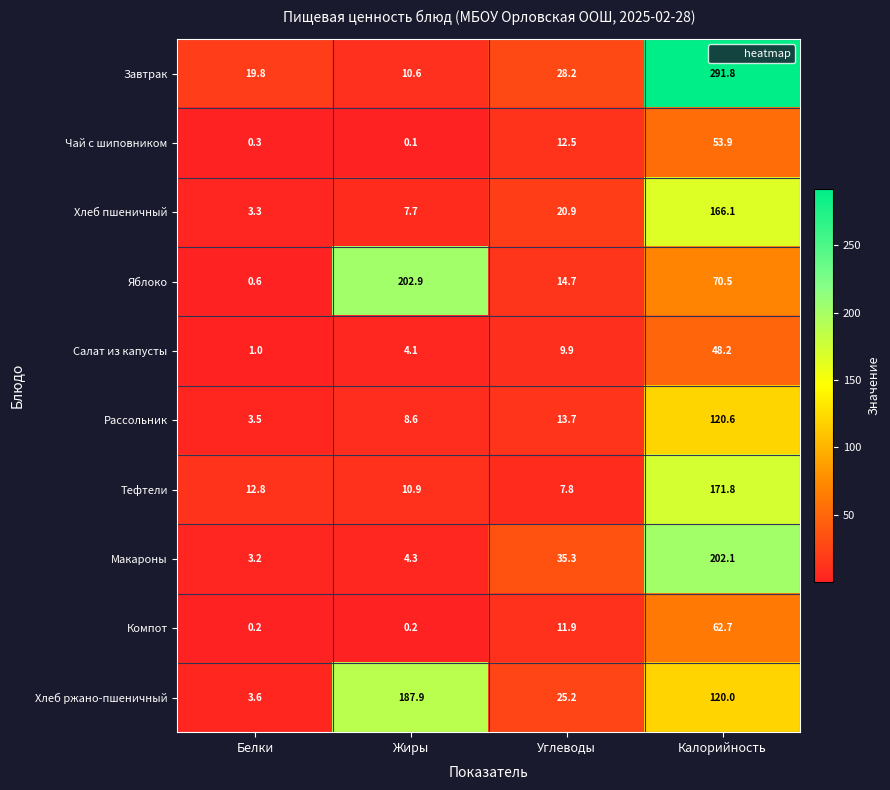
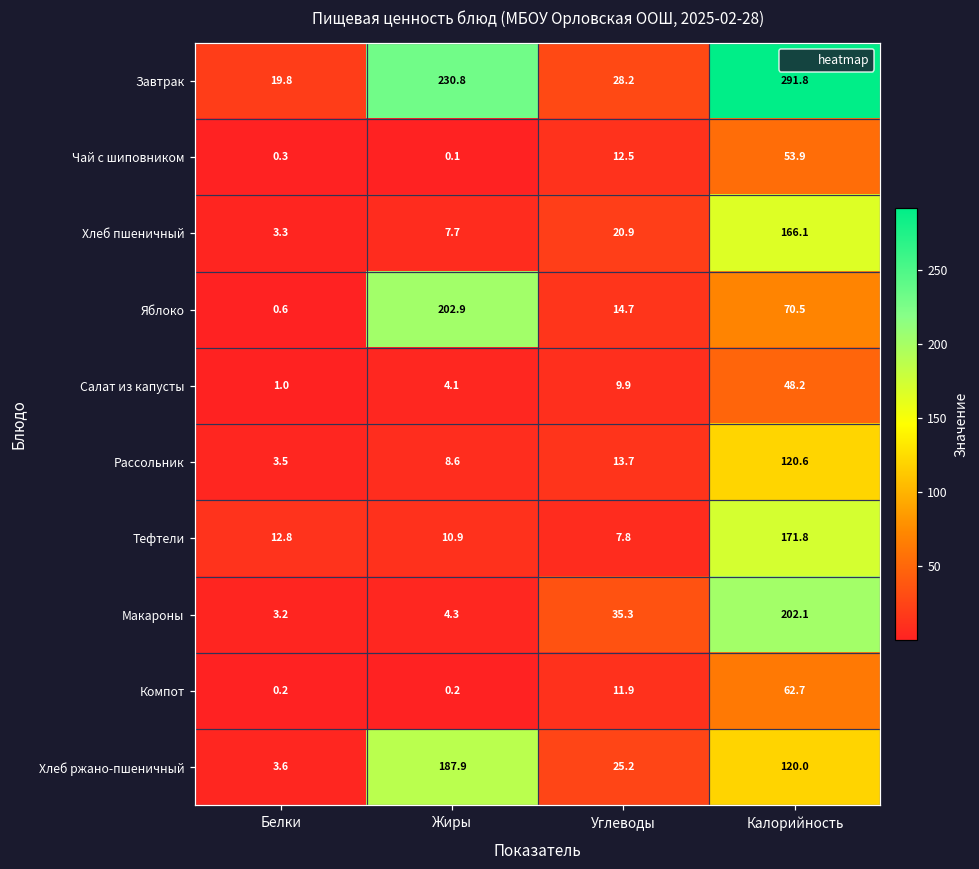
  {
    "Завтрак": {
      "Белки": 19.8,
-     "Жиры": 10.6,
+     "Жиры": 230.8,
      "Углеводы": 28.2,
      "Калорийность": 291.8
    },
    "Чай с шиповником": {
      "Белки": 0.3,
      "Жиры": 0.1,
      "Углеводы": 12.5,
      "Калорийность": 53.9
    },
    "Хлеб пшеничный": {
      "Белки": 3.3,
      "Жиры": 7.7,
      "Углеводы": 20.9,
      "Калорийность": 166.1
    },
    "Яблоко": {
      "Белки": 0.6,
      "Жиры": 202.9,
      "Углеводы": 14.7,
      "Калорийность": 70.5
    },
    "Салат из капусты": {
      "Белки": 1.0,
      "Жиры": 4.1,
      "Углеводы": 9.9,
      "Калорийность": 48.2
    },
    "Рассольник": {
      "Белки": 3.5,
      "Жиры": 8.6,
      "Углеводы": 13.7,
      "Калорийность": 120.6
    },
    "Тефтели": {
      "Белки": 12.8,
      "Жиры": 10.9,
      "Углеводы": 7.8,
      "Калорийность": 171.8
    },
    "Макароны": {
      "Белки": 3.2,
      "Жиры": 4.3,
      "Углеводы": 35.3,
      "Калорийность": 202.1
    },
    "Компот": {
      "Белки": 0.2,
      "Жиры": 0.2,
      "Углеводы": 11.9,
      "Калорийность": 62.7
    },
    "Хлеб ржано-пшеничный": {
      "Белки": 3.6,
      "Жиры": 187.9,
      "Углеводы": 25.2,
      "Калорийность": 120.0
    }
  }
